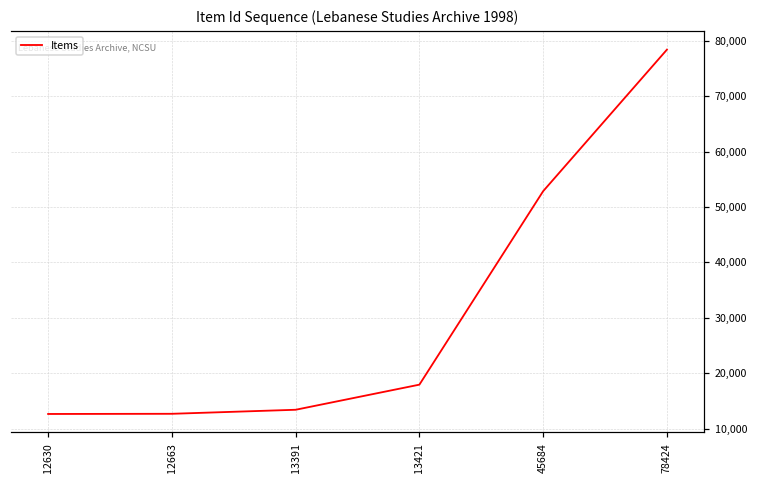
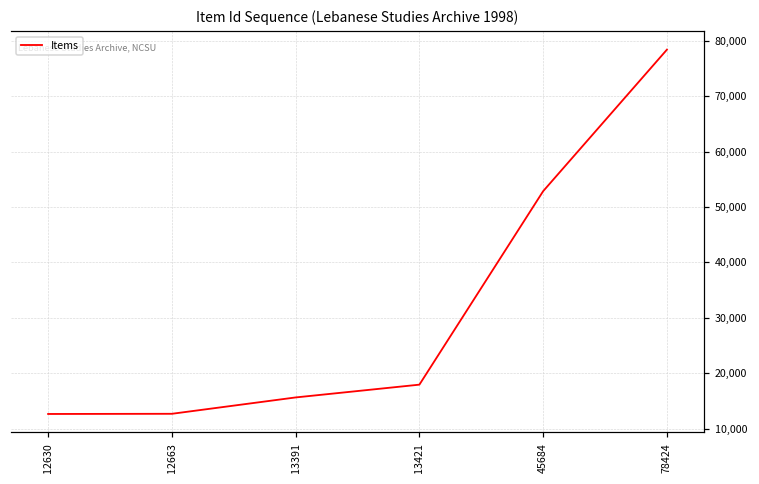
  {
    "12630": "13,000",
    "12663": "13,000",
-   "13391": "13,000",
+   "13391": "16,000",
    "13421": "18,000",
    "45684": "53,000",
    "78424": "78,000"
  }
